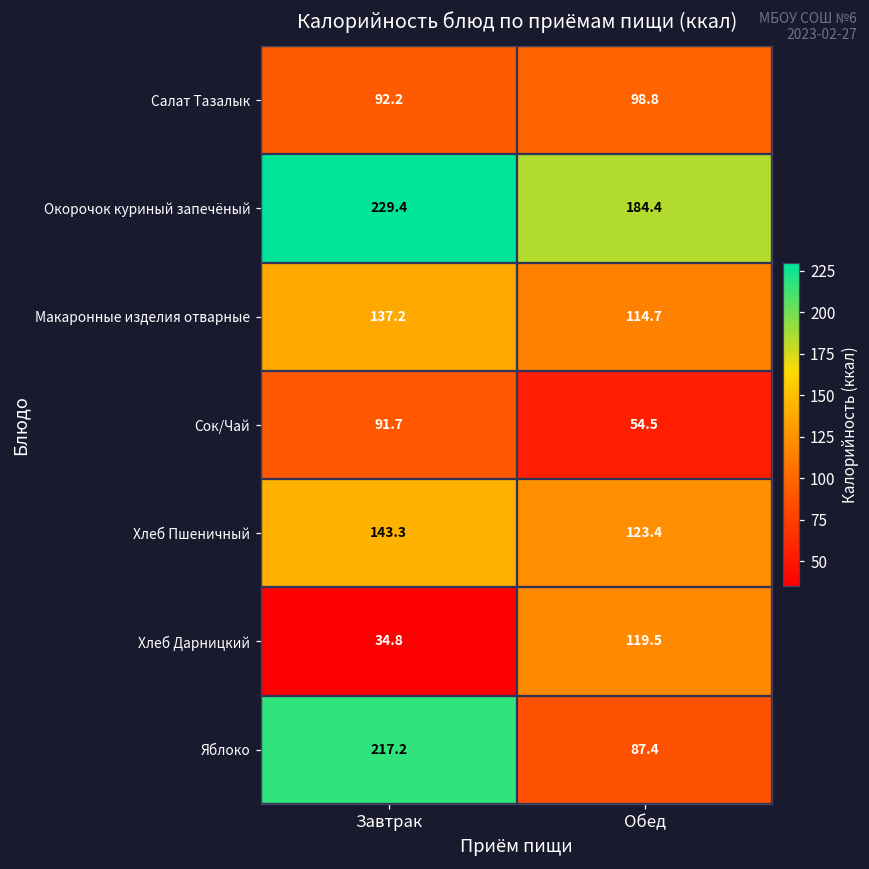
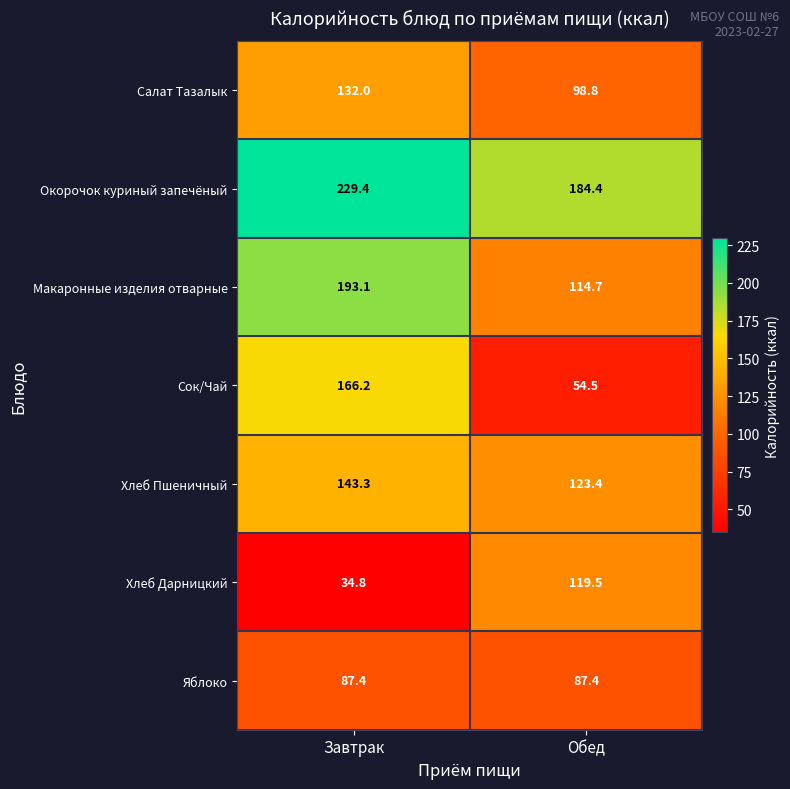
  {
    "Салат Тазалык": {
-     "Завтрак": 92.2,
+     "Завтрак": 132.0,
      "Обед": 98.8
    },
    "Окорочок куриный запечёный": {
      "Завтрак": 229.4,
      "Обед": 184.4
    },
    "Макаронные изделия отварные": {
-     "Завтрак": 137.2,
+     "Завтрак": 193.1,
      "Обед": 114.7
    },
    "Сок/Чай": {
-     "Завтрак": 91.7,
+     "Завтрак": 166.2,
      "Обед": 54.5
    },
    "Хлеб Пшеничный": {
      "Завтрак": 143.3,
      "Обед": 123.4
    },
    "Хлеб Дарницкий": {
      "Завтрак": 34.8,
      "Обед": 119.5
    },
    "Яблоко": {
-     "Завтрак": 217.2,
+     "Завтрак": 87.4,
      "Обед": 87.4
    }
  }
